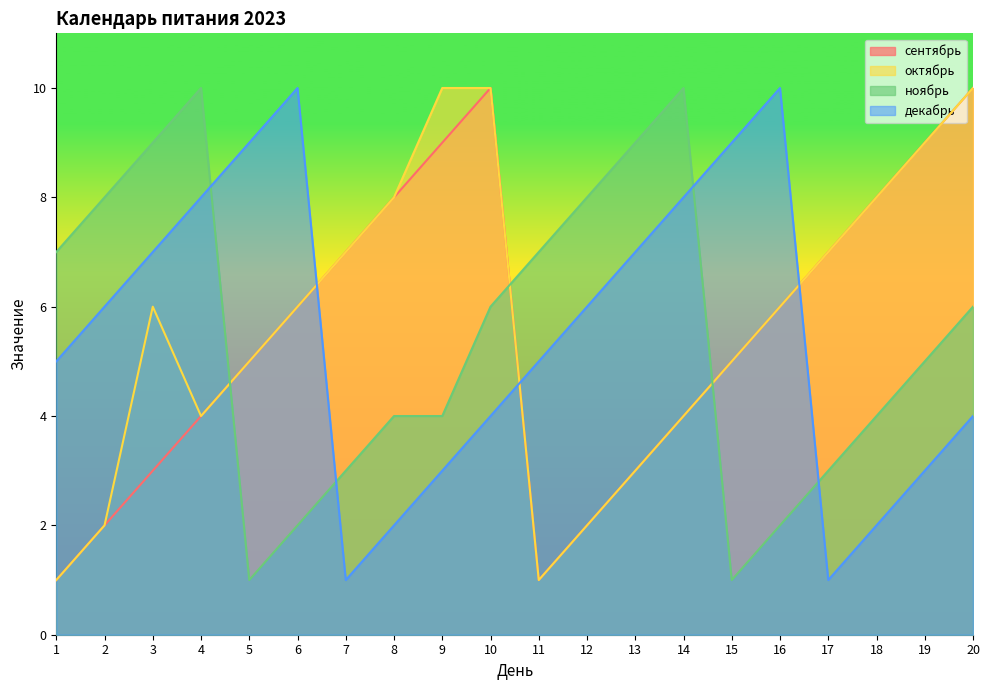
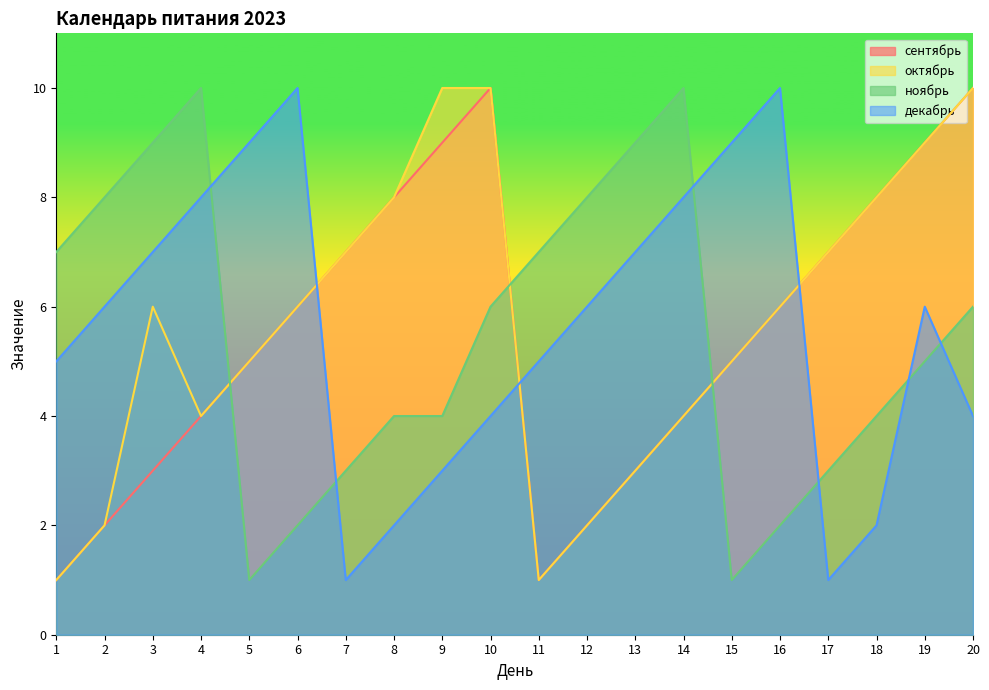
  {
    "сентябрь": {
      "3": 3,
      "9": 9
    },
    "октябрь": {
      "3": 6,
      "9": 10
    },
    "ноябрь": {
      "1": 7,
      "2": 8,
      "3": 9,
      "4": 10,
      "5": 1,
      "6": 2,
      "7": 3,
      "8": 4,
      "9": 4,
      "10": 6,
      "11": 7,
      "12": 8,
      "13": 9,
      "14": 10,
      "15": 1,
      "16": 2,
      "17": 3,
      "18": 4,
      "19": 5,
      "20": 6
    },
    "декабрь": {
      "1": 5,
      "2": 6,
      "3": 7,
      "4": 8,
      "5": 9,
      "6": 10,
      "7": 1,
      "8": 2,
      "9": 3,
      "10": 4,
      "11": 5,
      "12": 6,
      "13": 7,
      "14": 8,
      "15": 9,
      "16": 10,
      "17": 1,
      "18": 2,
-     "19": 3,
+     "19": 6,
      "20": 4
    }
  }
